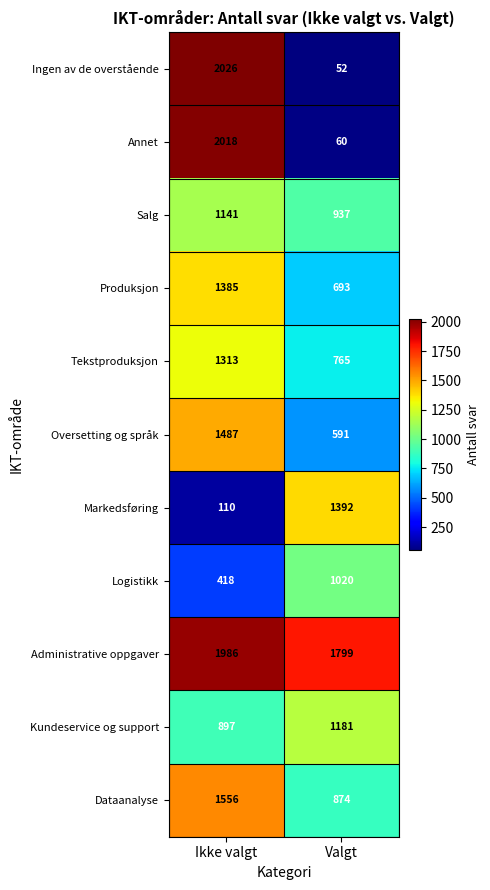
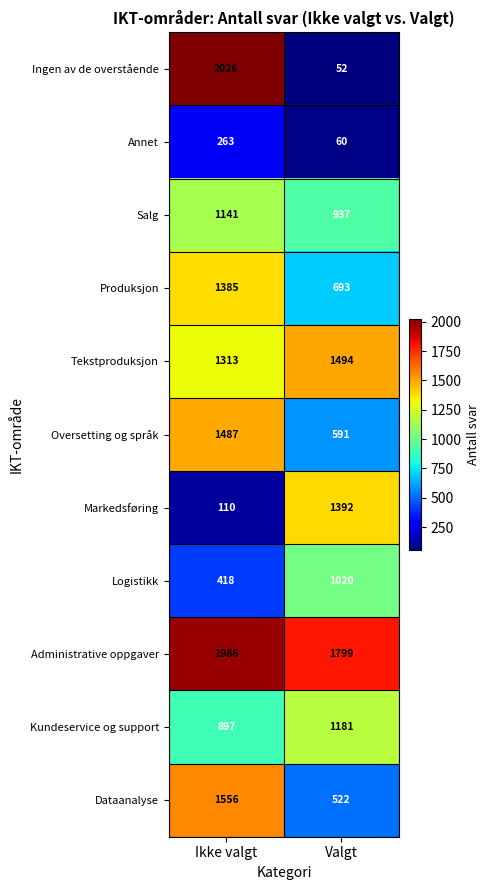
  {
    "Ingen av de overstående": {
      "Ikke valgt": 2026,
      "Valgt": 52
    },
    "Annet": {
-     "Ikke valgt": 2018,
+     "Ikke valgt": 263,
      "Valgt": 60
    },
    "Salg": {
      "Ikke valgt": 1141,
      "Valgt": 937
    },
    "Produksjon": {
      "Ikke valgt": 1385,
      "Valgt": 693
    },
    "Tekstproduksjon": {
      "Ikke valgt": 1313,
-     "Valgt": 765
+     "Valgt": 1494
    },
    "Oversetting og språk": {
      "Ikke valgt": 1487,
      "Valgt": 591
    },
    "Markedsføring": {
      "Ikke valgt": 110,
      "Valgt": 1392
    },
    "Logistikk": {
      "Ikke valgt": 418,
      "Valgt": 1020
    },
    "Administrative oppgaver": {
      "Ikke valgt": 1986,
      "Valgt": 1799
    },
    "Kundeservice og support": {
      "Ikke valgt": 897,
      "Valgt": 1181
    },
    "Dataanalyse": {
      "Ikke valgt": 1556,
-     "Valgt": 874
+     "Valgt": 522
    }
  }
